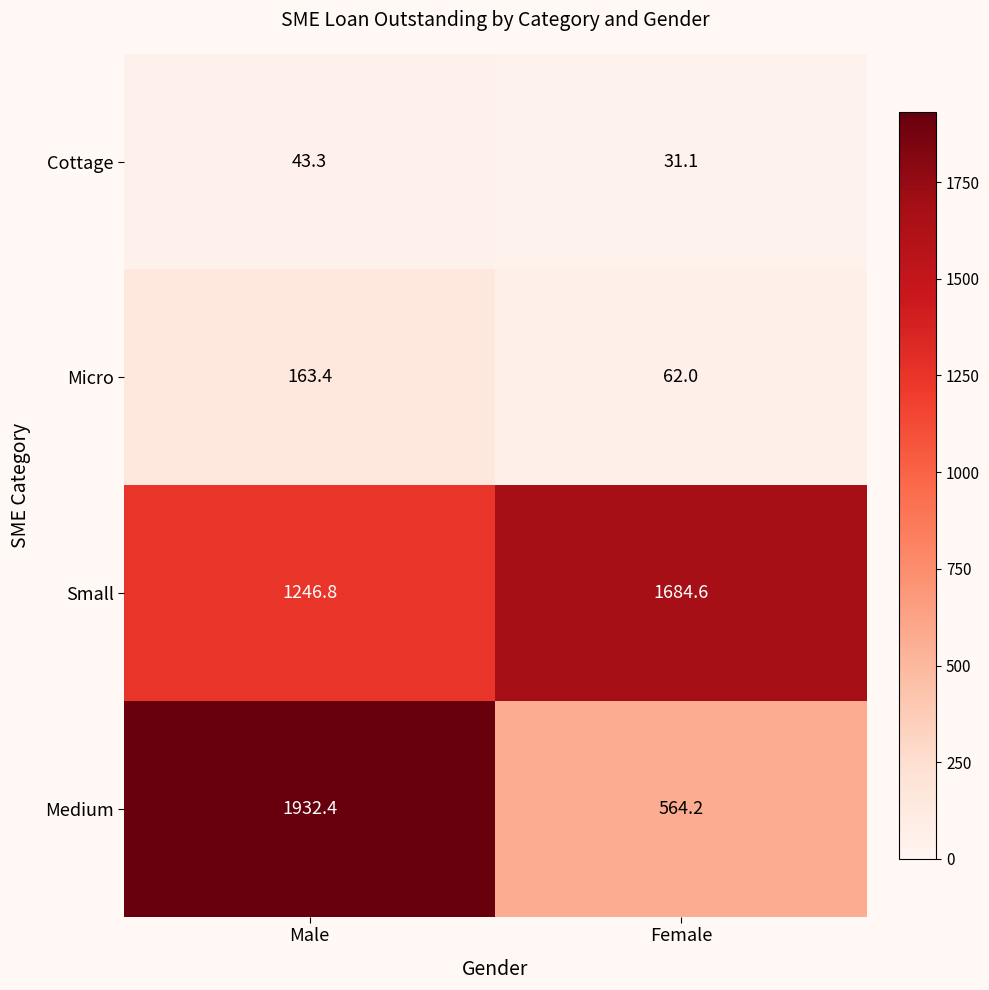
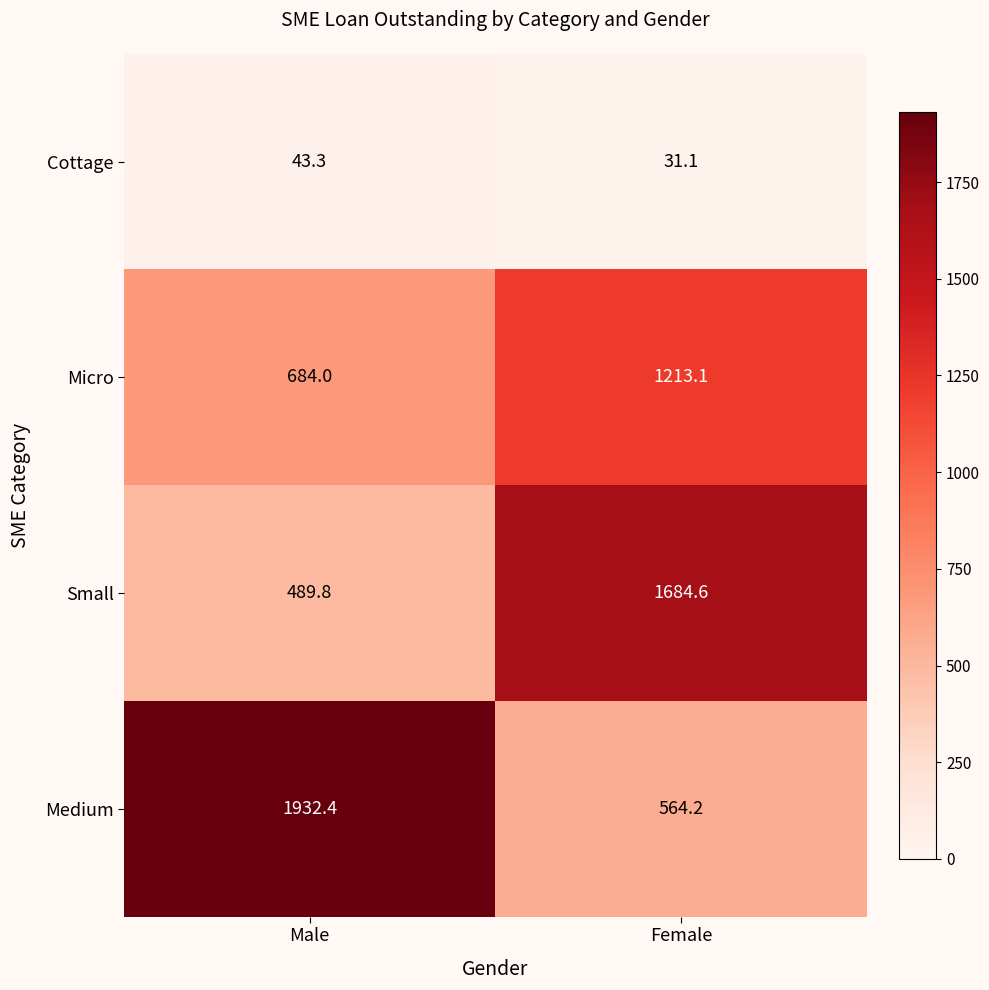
  {
    "Cottage": {
      "Male": 43.3,
      "Female": 31.1
    },
    "Micro": {
-     "Male": 163.4,
-     "Female": 62.0
+     "Male": 684.0,
+     "Female": 1213.1
    },
    "Small": {
-     "Male": 1246.8,
+     "Male": 489.8,
      "Female": 1684.6
    },
    "Medium": {
      "Male": 1932.4,
      "Female": 564.2
    }
  }
